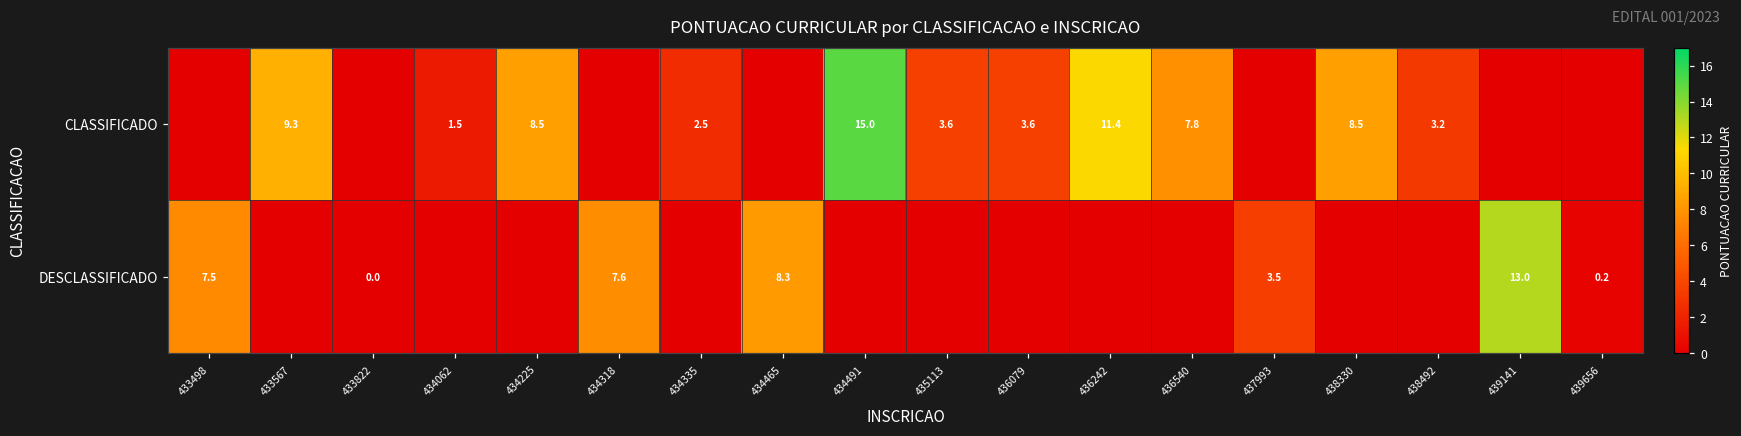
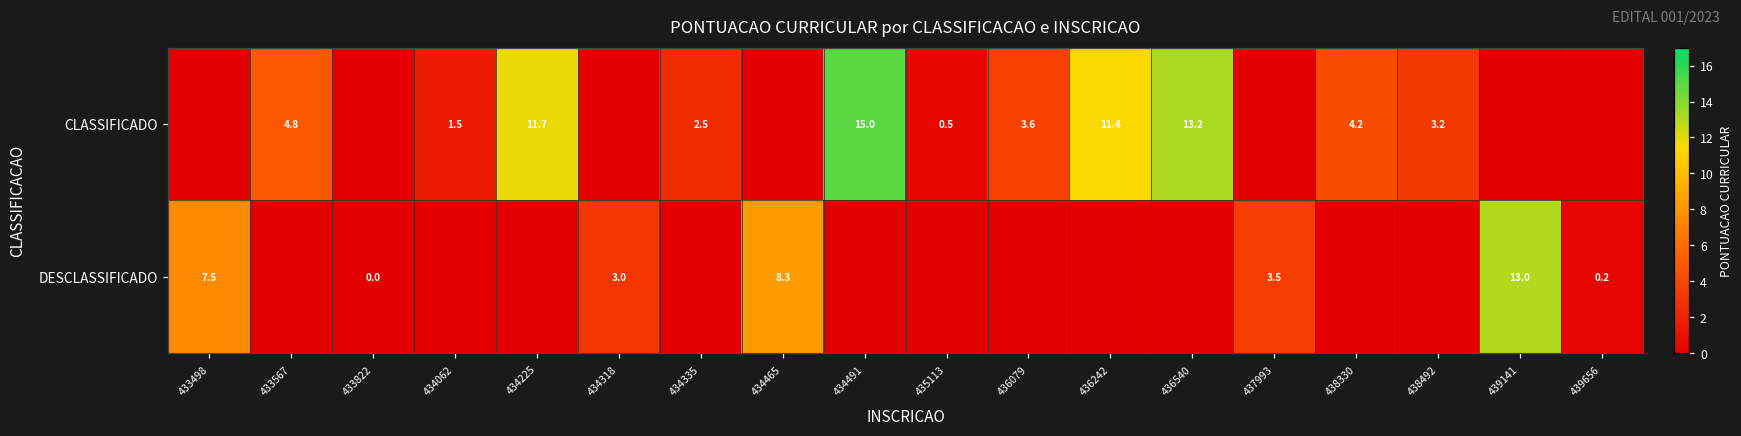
  {
    "CLASSIFICADO": {
-     "433567": 9.3,
+     "433567": 4.8,
      "434062": 1.5,
-     "434225": 8.5,
+     "434225": 11.7,
      "434335": 2.5,
      "434491": 15.0,
-     "435113": 3.6,
+     "435113": 0.5,
      "436079": 3.6,
      "436242": 11.4,
-     "436540": 7.8,
-     "438330": 8.5,
+     "436540": 13.2,
+     "438330": 4.2,
      "438492": 3.2
    },
    "DESCLASSIFICADO": {
      "433498": 7.5,
      "433822": 0.0,
-     "434318": 7.6,
+     "434318": 3.0,
      "434465": 8.3,
      "437993": 3.5,
      "439141": 13.0,
      "439656": 0.2
    }
  }
